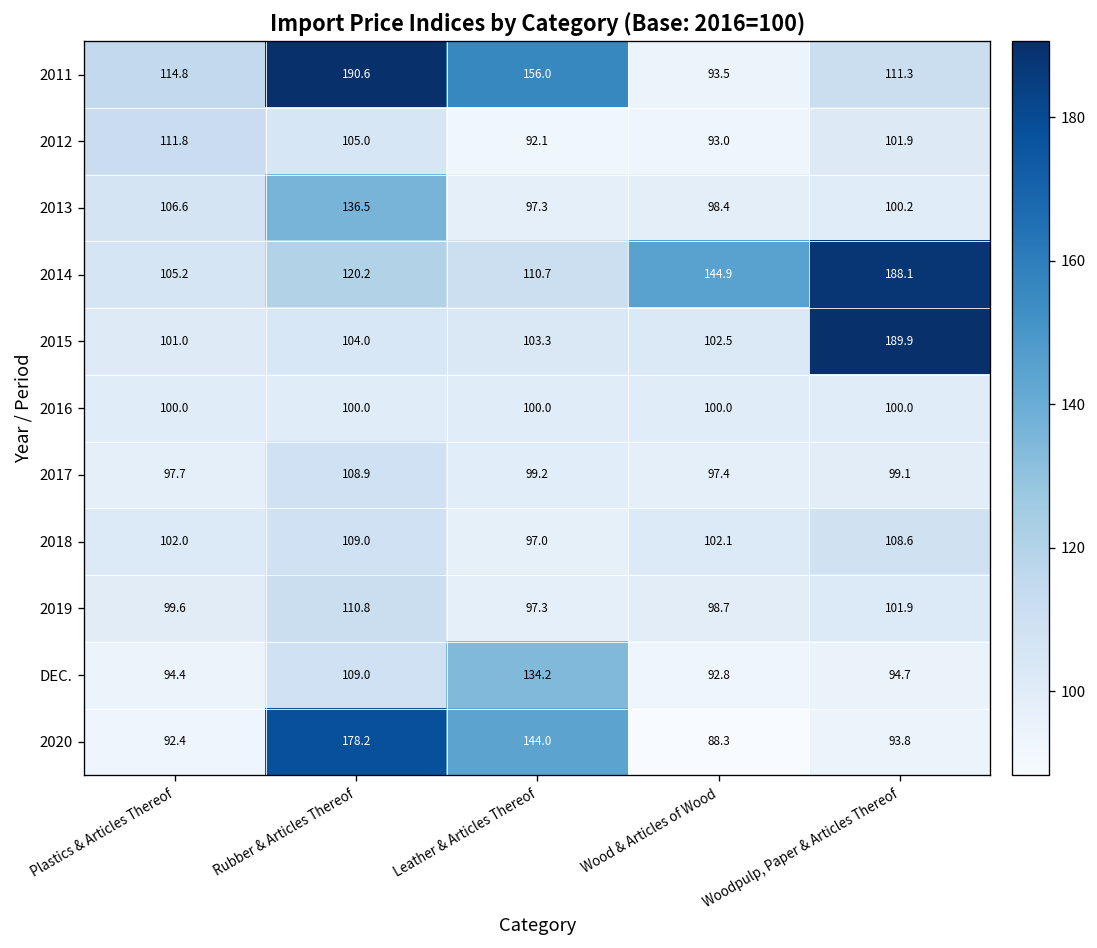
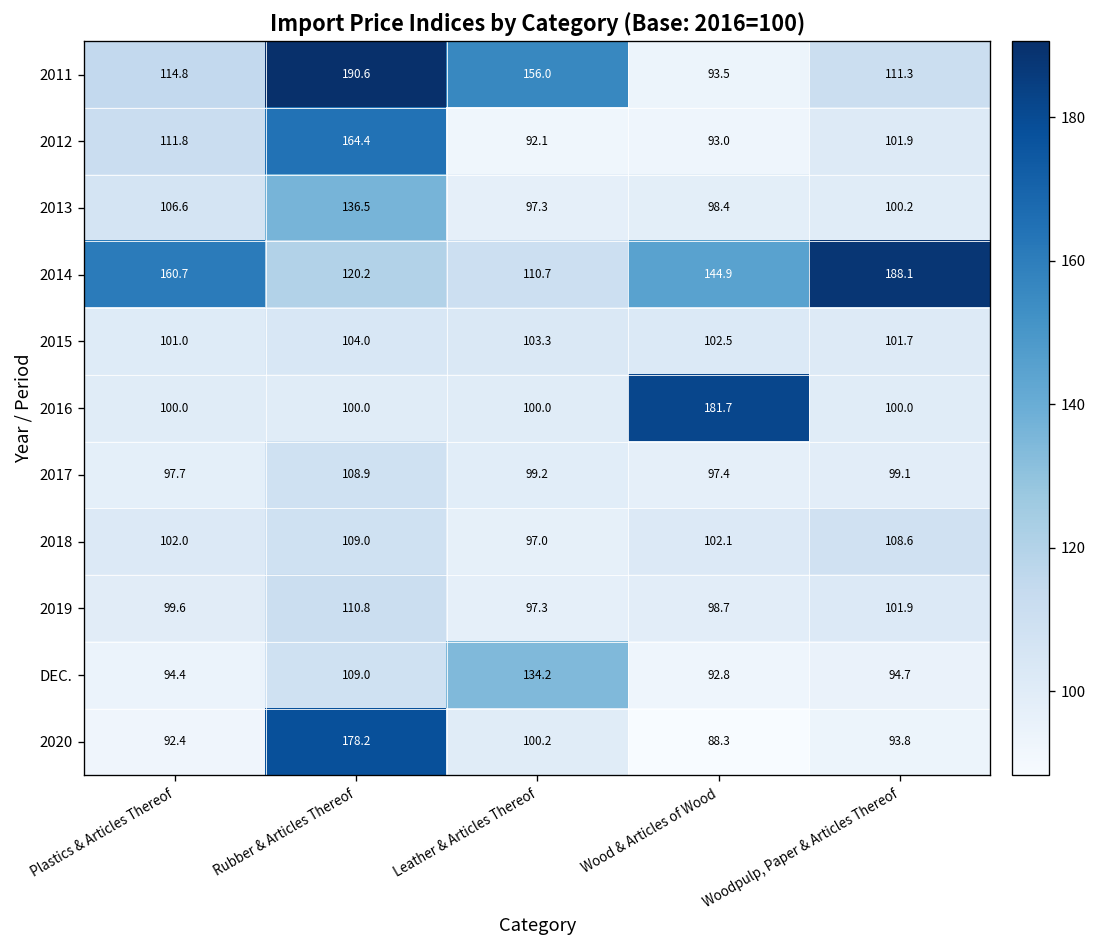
  {
    "2011": {
      "Plastics & Articles Thereof": 114.8,
      "Rubber & Articles Thereof": 190.6,
      "Leather & Articles Thereof": 156.0,
      "Wood & Articles of Wood": 93.5,
      "Woodpulp, Paper & Articles Thereof": 111.3
    },
    "2012": {
      "Plastics & Articles Thereof": 111.8,
-     "Rubber & Articles Thereof": 105.0,
+     "Rubber & Articles Thereof": 164.4,
      "Leather & Articles Thereof": 92.1,
      "Wood & Articles of Wood": 93.0,
      "Woodpulp, Paper & Articles Thereof": 101.9
    },
    "2013": {
      "Plastics & Articles Thereof": 106.6,
      "Rubber & Articles Thereof": 136.5,
      "Leather & Articles Thereof": 97.3,
      "Wood & Articles of Wood": 98.4,
      "Woodpulp, Paper & Articles Thereof": 100.2
    },
    "2014": {
-     "Plastics & Articles Thereof": 105.2,
+     "Plastics & Articles Thereof": 160.7,
      "Rubber & Articles Thereof": 120.2,
      "Leather & Articles Thereof": 110.7,
      "Wood & Articles of Wood": 144.9,
      "Woodpulp, Paper & Articles Thereof": 188.1
    },
    "2015": {
      "Plastics & Articles Thereof": 101.0,
      "Rubber & Articles Thereof": 104.0,
      "Leather & Articles Thereof": 103.3,
      "Wood & Articles of Wood": 102.5,
-     "Woodpulp, Paper & Articles Thereof": 189.9
+     "Woodpulp, Paper & Articles Thereof": 101.7
    },
    "2016": {
      "Plastics & Articles Thereof": 100.0,
      "Rubber & Articles Thereof": 100.0,
      "Leather & Articles Thereof": 100.0,
-     "Wood & Articles of Wood": 100.0,
+     "Wood & Articles of Wood": 181.7,
      "Woodpulp, Paper & Articles Thereof": 100.0
    },
    "2017": {
      "Plastics & Articles Thereof": 97.7,
      "Rubber & Articles Thereof": 108.9,
      "Leather & Articles Thereof": 99.2,
      "Wood & Articles of Wood": 97.4,
      "Woodpulp, Paper & Articles Thereof": 99.1
    },
    "2018": {
      "Plastics & Articles Thereof": 102.0,
      "Rubber & Articles Thereof": 109.0,
      "Leather & Articles Thereof": 97.0,
      "Wood & Articles of Wood": 102.1,
      "Woodpulp, Paper & Articles Thereof": 108.6
    },
    "2019": {
      "Plastics & Articles Thereof": 99.6,
      "Rubber & Articles Thereof": 110.8,
      "Leather & Articles Thereof": 97.3,
      "Wood & Articles of Wood": 98.7,
      "Woodpulp, Paper & Articles Thereof": 101.9
    },
    "DEC.": {
      "Plastics & Articles Thereof": 94.4,
      "Rubber & Articles Thereof": 109.0,
      "Leather & Articles Thereof": 134.2,
      "Wood & Articles of Wood": 92.8,
      "Woodpulp, Paper & Articles Thereof": 94.7
    },
    "2020": {
      "Plastics & Articles Thereof": 92.4,
      "Rubber & Articles Thereof": 178.2,
-     "Leather & Articles Thereof": 144.0,
+     "Leather & Articles Thereof": 100.2,
      "Wood & Articles of Wood": 88.3,
      "Woodpulp, Paper & Articles Thereof": 93.8
    }
  }
